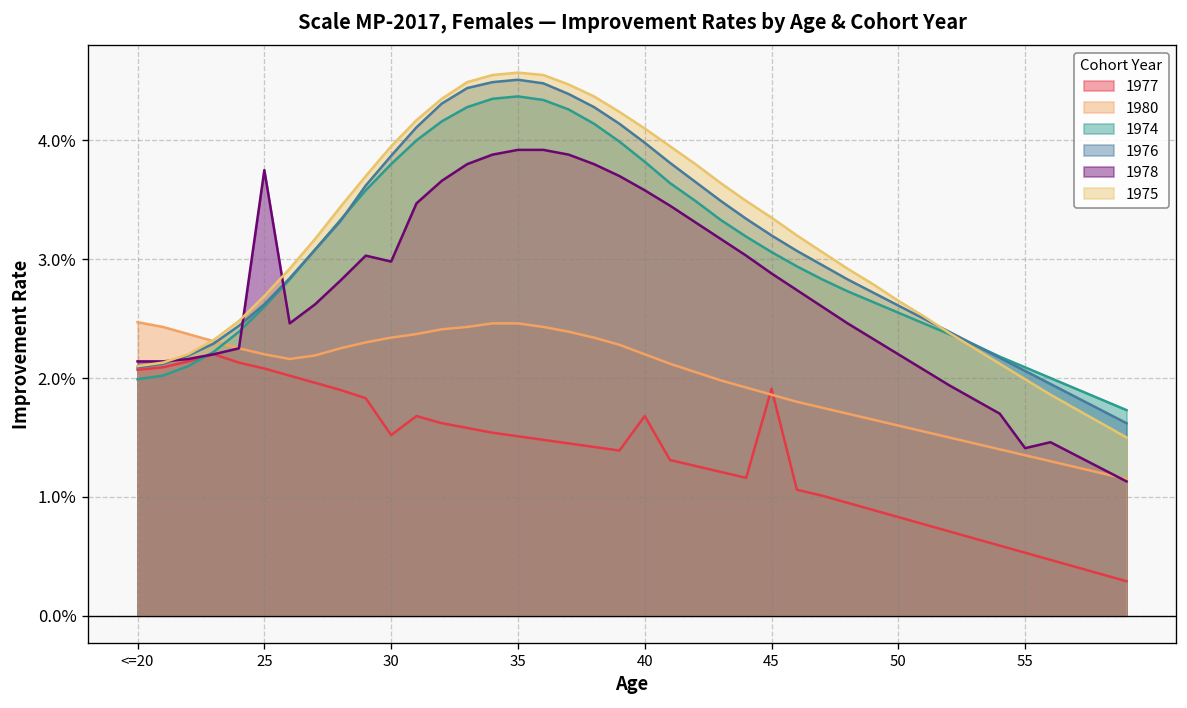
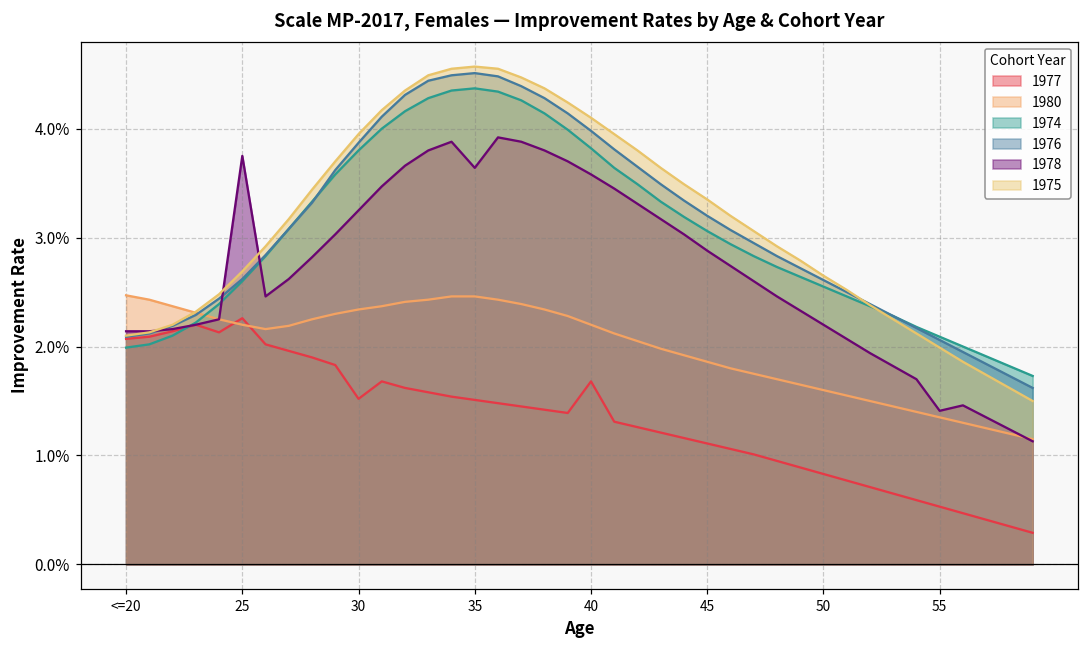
  {
    "1977": {
-     "25": "2.1%",
+     "25": "2.3%",
      "30": "1.5%",
      "35": "1.5%",
      "40": "1.7%",
-     "45": "1.9%",
+     "45": "1.1%",
      "50": "0.8%",
      "55": "0.5%"
    },
    "1978": {
      "<=20": "2.1%",
      "25": "3.8%",
-     "30": "3.0%",
-     "35": "3.9%",
+     "30": "3.3%",
+     "35": "3.6%",
      "40": "3.6%",
      "45": "2.9%",
      "50": "2.2%",
      "55": "1.4%"
    }
  }
